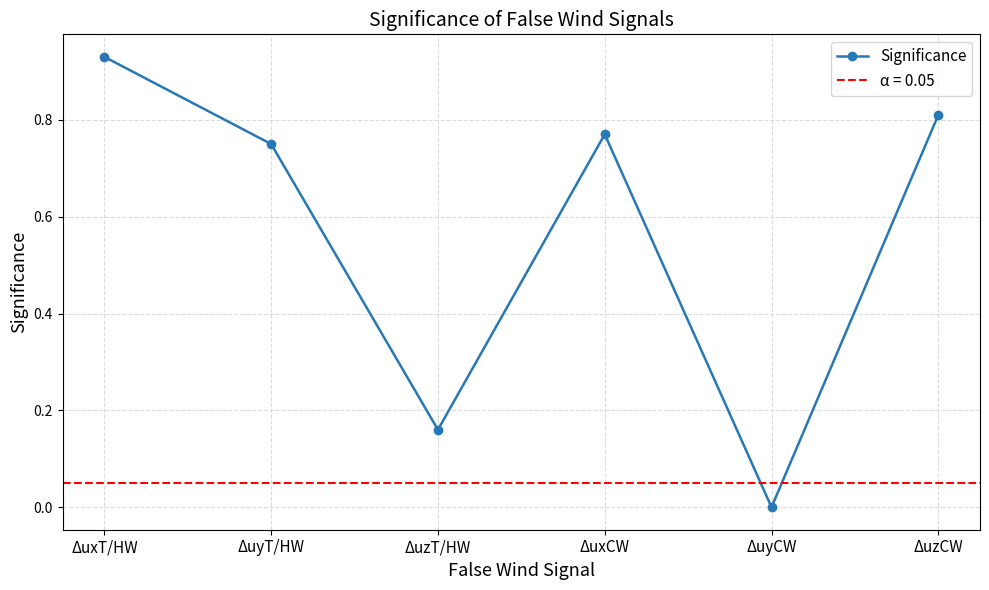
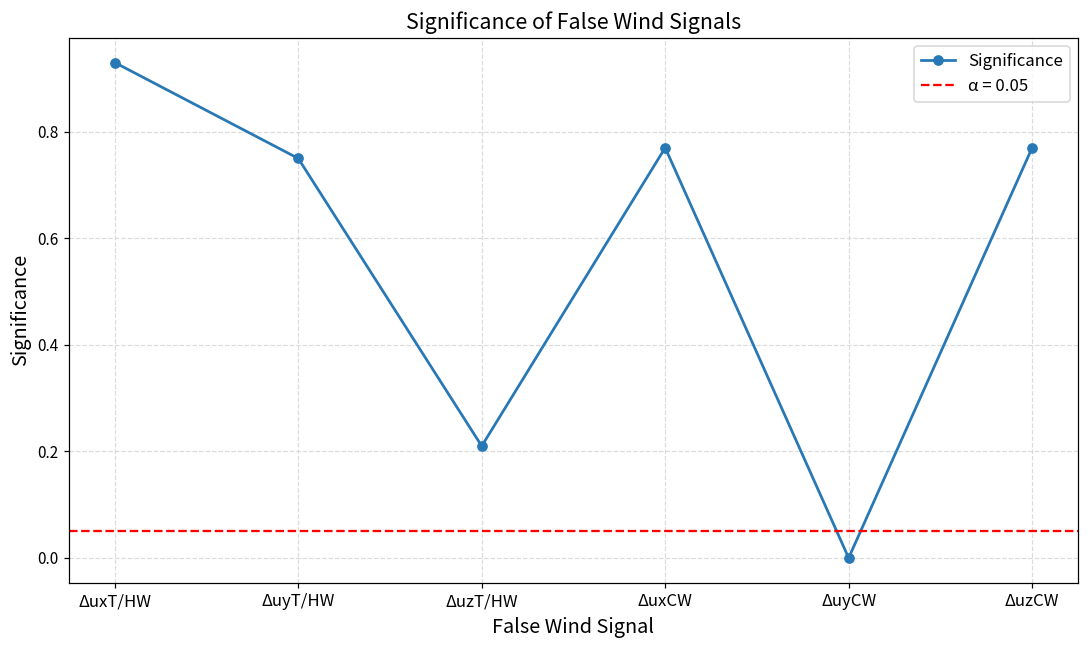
  {
    "ΔuxT/HW": 0.93,
    "ΔuyT/HW": 0.75,
-   "ΔuzT/HW": 0.16,
+   "ΔuzT/HW": 0.21,
    "ΔuxCW": 0.77,
    "ΔuyCW": 0.00,
-   "ΔuzCW": 0.81
+   "ΔuzCW": 0.77
  }
